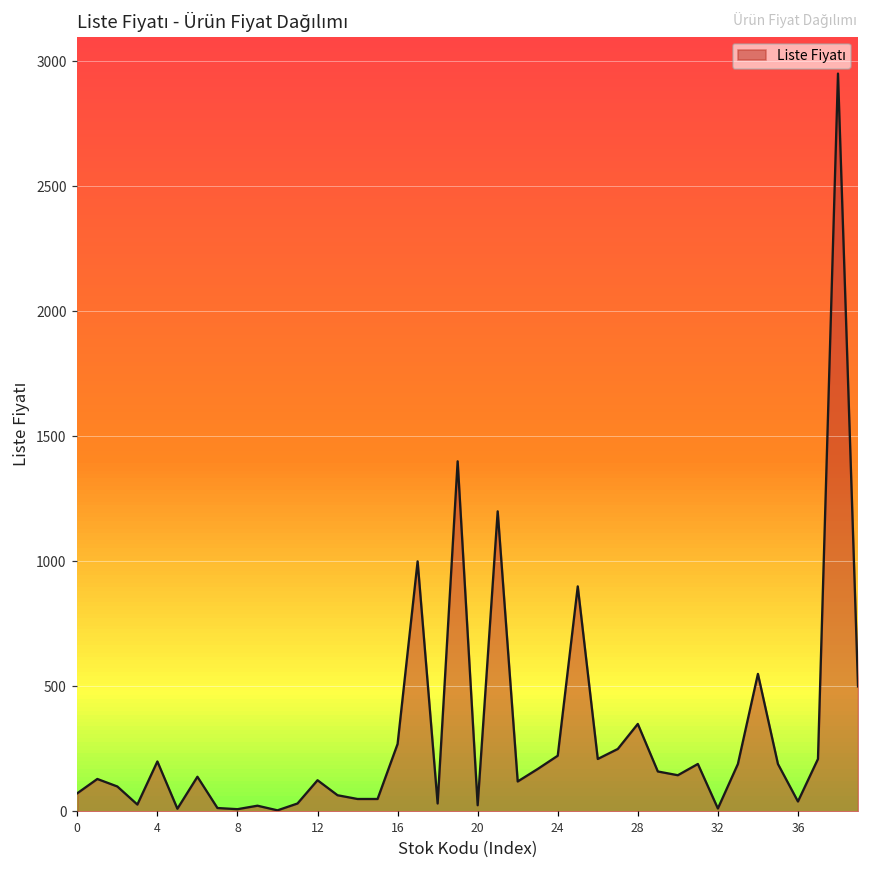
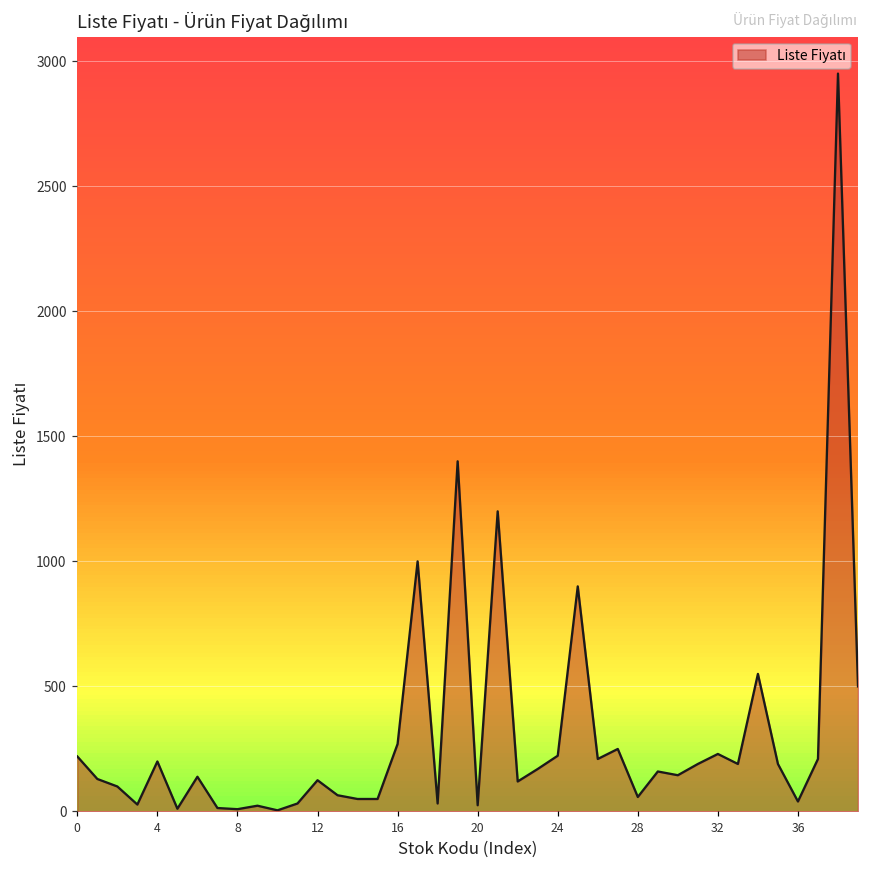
  {
-   "0": 70,
+   "0": 220,
    "4": 200,
    "8": 10,
    "12": 130,
    "16": 270,
    "20": 30,
    "24": 220,
-   "28": 350,
-   "32": 10,
+   "28": 60,
+   "32": 230,
    "36": 40
  }
